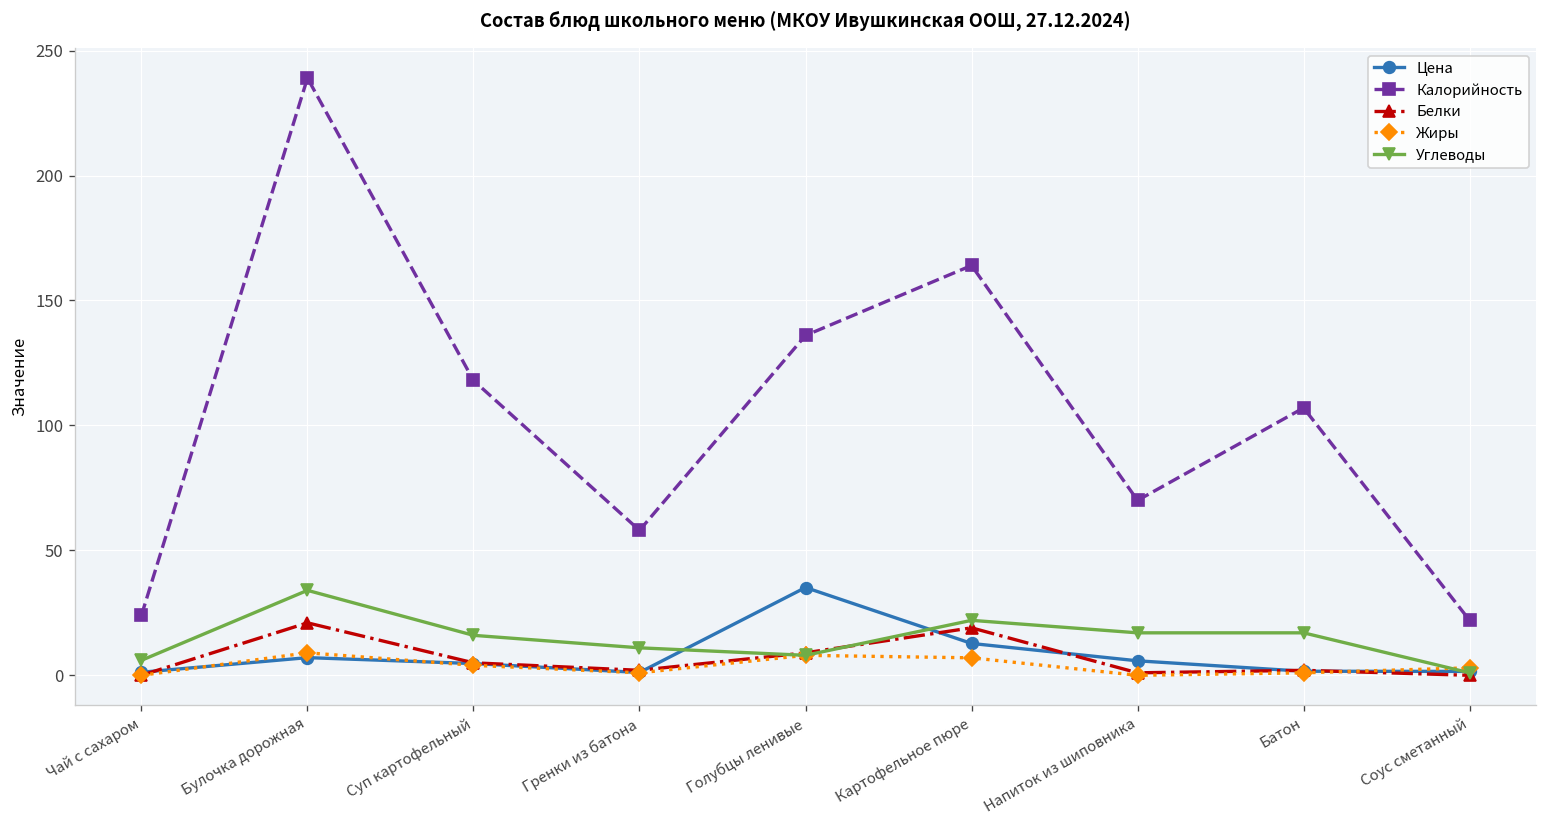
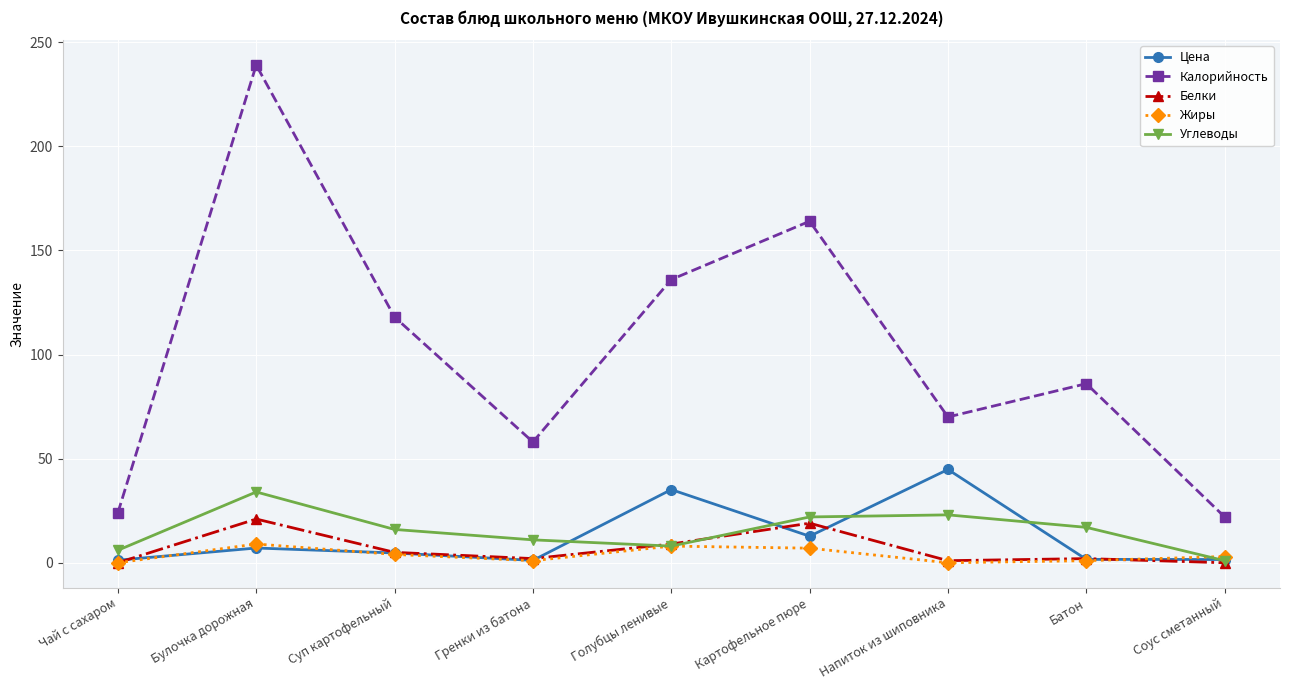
  {
    "Цена": {
      "Чай с сахаром": 1,
      "Булочка дорожная": 7,
      "Голубцы ленивые": 35,
      "Картофельное пюре": 13,
-     "Напиток из шиповника": 6
+     "Напиток из шиповника": 45
    },
    "Калорийность": {
      "Чай с сахаром": 24,
      "Булочка дорожная": 239,
      "Суп картофельный": 118,
      "Гренки из батона": 58,
      "Голубцы ленивые": 136,
      "Картофельное пюре": 164,
      "Напиток из шиповника": 70,
-     "Батон": 107,
+     "Батон": 86,
      "Соус сметанный": 22
    },
    "Белки": {
      "Булочка дорожная": 21,
      "Картофельное пюре": 19
    },
    "Жиры": {
      "Булочка дорожная": 9,
      "Картофельное пюре": 7,
      "Соус сметанный": 3
    },
    "Углеводы": {
      "Чай с сахаром": 6,
      "Булочка дорожная": 34,
      "Суп картофельный": 16,
      "Гренки из батона": 11,
      "Картофельное пюре": 22,
-     "Напиток из шиповника": 17,
+     "Напиток из шиповника": 23,
      "Батон": 17
    }
  }
